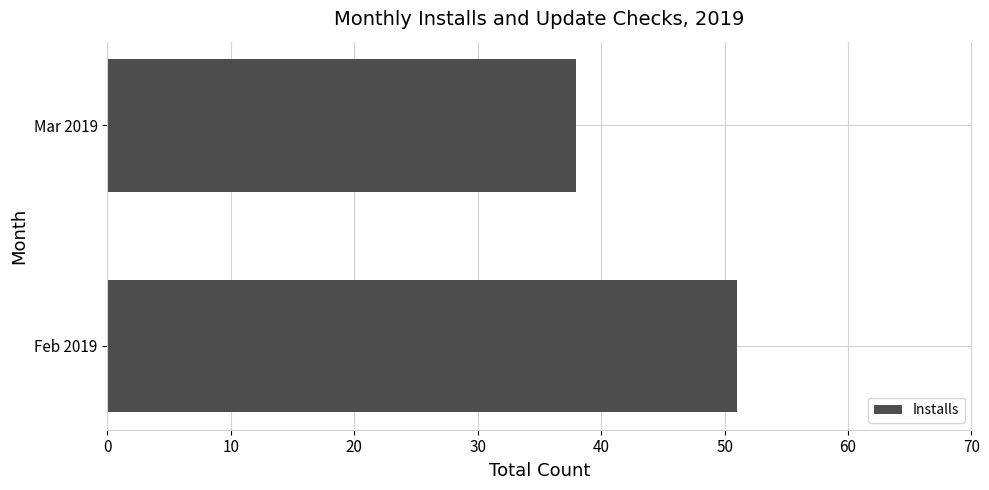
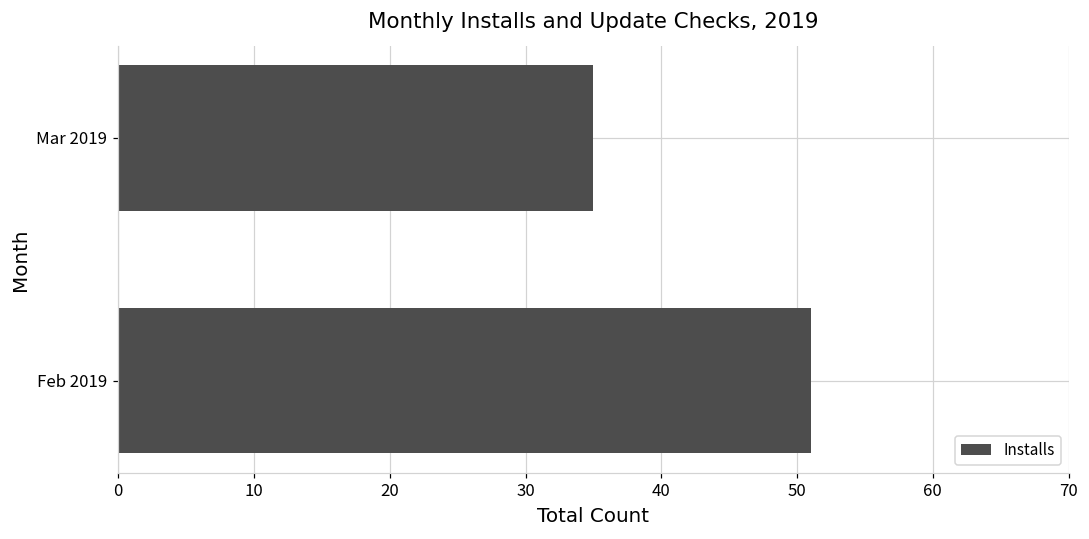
  {
-   "Mar 2019": 38,
+   "Mar 2019": 35,
    "Feb 2019": 51
  }
